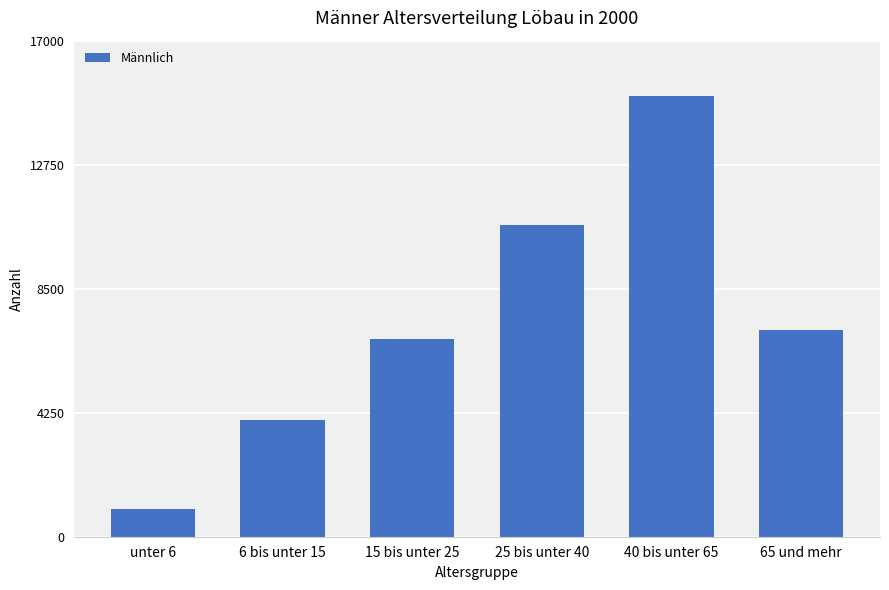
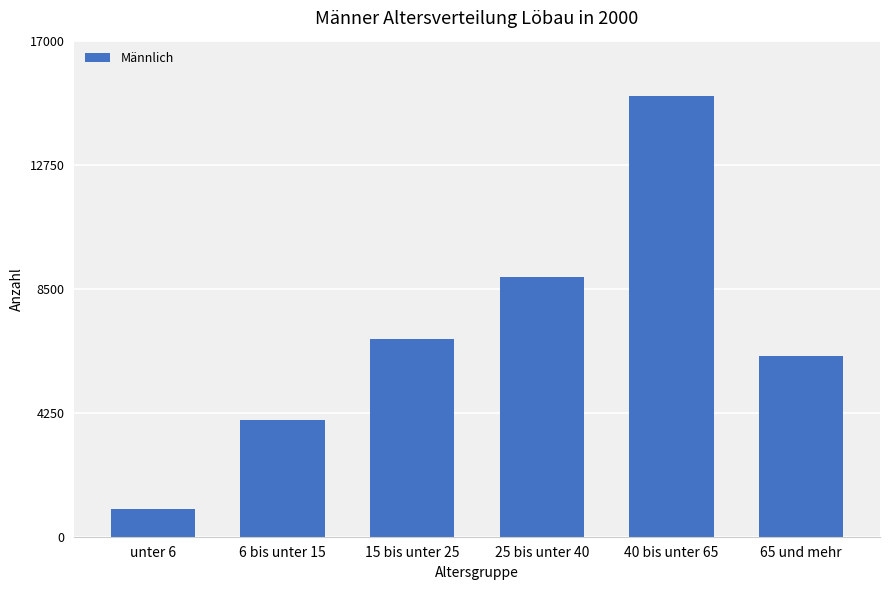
  {
    "unter 6": 900,
    "6 bis unter 15": 4000,
    "15 bis unter 25": 6800,
-   "25 bis unter 40": 10700,
+   "25 bis unter 40": 8900,
    "40 bis unter 65": 15100,
-   "65 und mehr": 7100
+   "65 und mehr": 6200
  }
